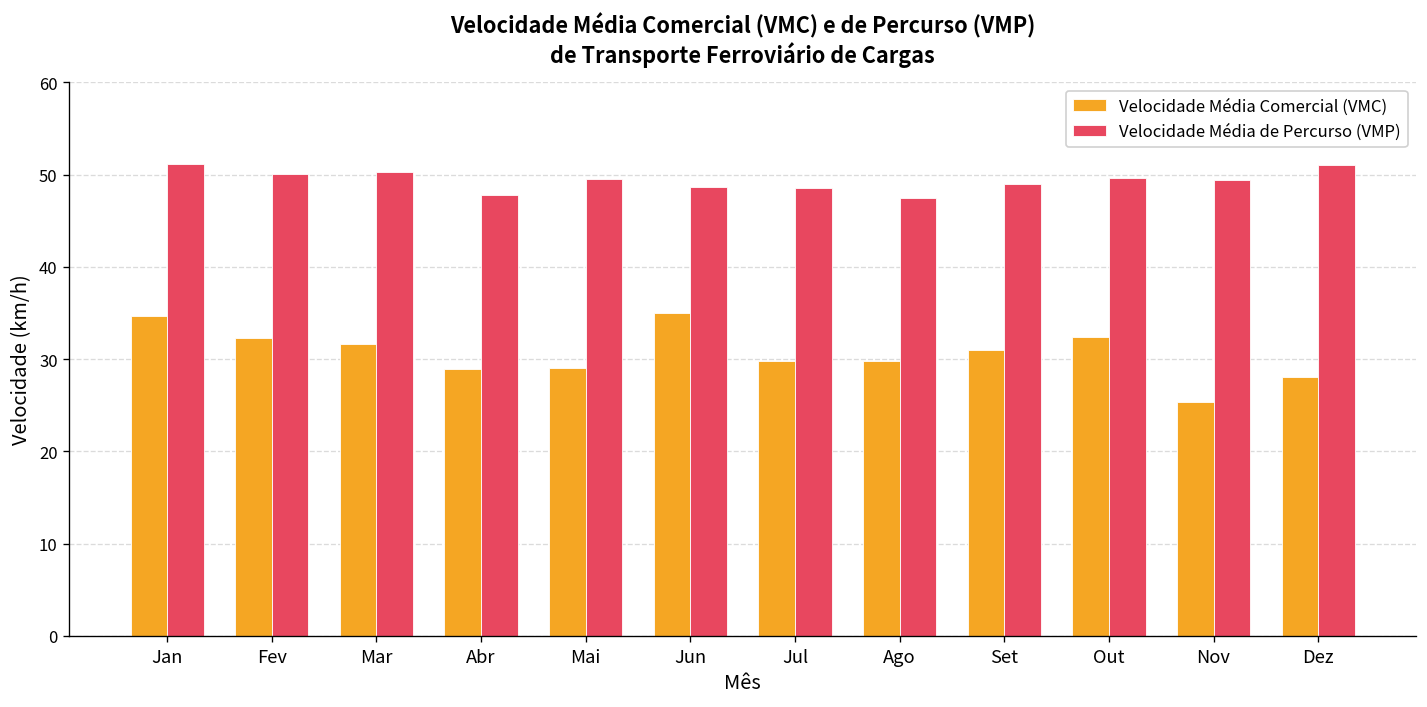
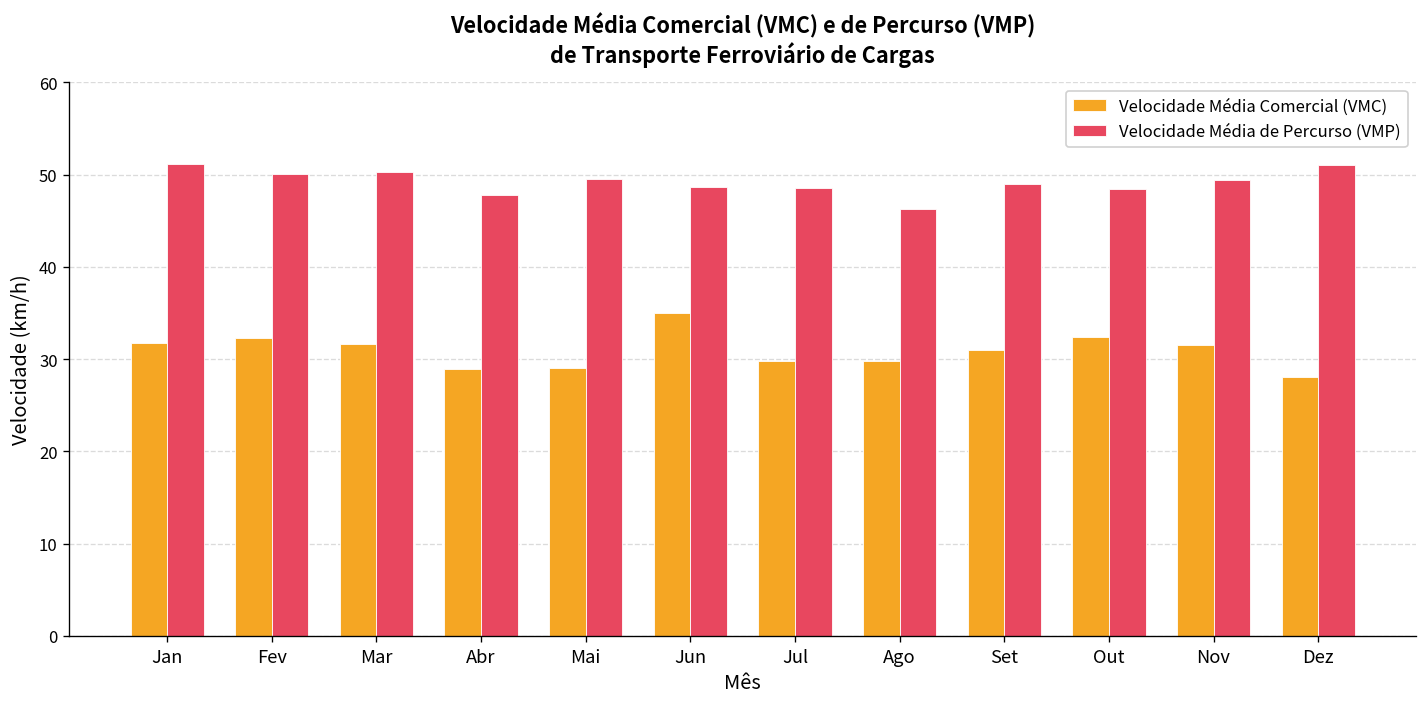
  {
    "Velocidade Média Comercial (VMC)": {
-     "Jan": 35,
+     "Jan": 32,
      "Fev": 32,
      "Mar": 32,
      "Abr": 29,
      "Mai": 29,
      "Jun": 35,
      "Jul": 30,
      "Ago": 30,
      "Set": 31,
      "Out": 32,
-     "Nov": 25,
+     "Nov": 32,
      "Dez": 28
    },
    "Velocidade Média de Percurso (VMP)": {
      "Jan": 51,
      "Fev": 50,
      "Mar": 50,
      "Abr": 48,
      "Mai": 50,
      "Jun": 49,
      "Jul": 49,
-     "Ago": 48,
+     "Ago": 46,
      "Set": 49,
-     "Out": 50,
+     "Out": 48,
      "Nov": 49,
      "Dez": 51
    }
  }
